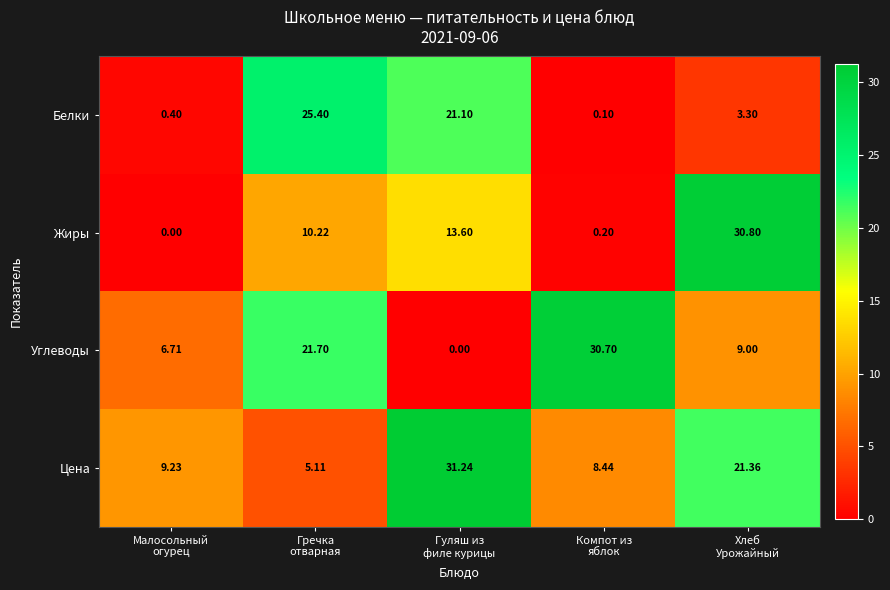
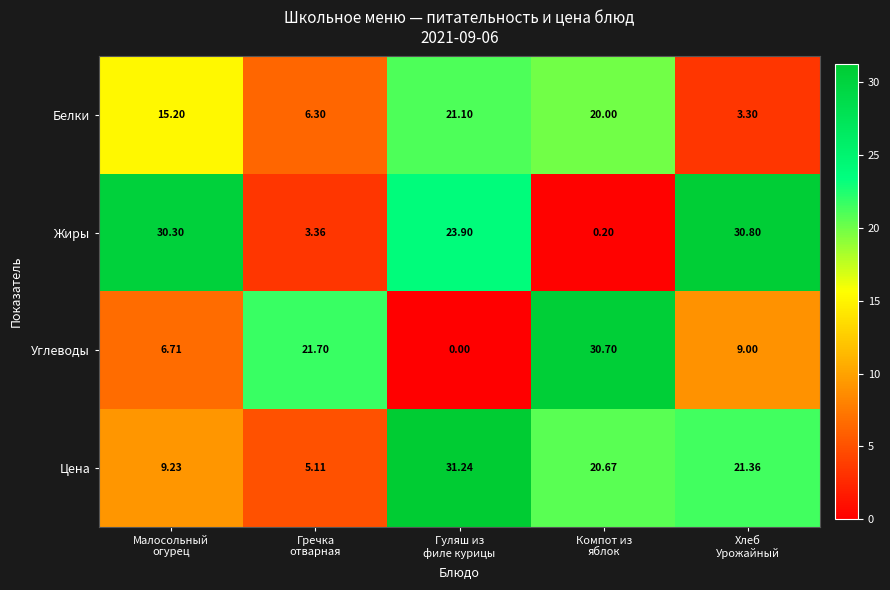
  {
    "Белки": {
-     "Малосольный огурец": 0.40,
-     "Гречка отварная": 25.40,
+     "Малосольный огурец": 15.20,
+     "Гречка отварная": 6.30,
      "Гуляш из филе курицы": 21.10,
-     "Компот из яблок": 0.10,
+     "Компот из яблок": 20.00,
      "Хлеб Урожайный": 3.30
    },
    "Жиры": {
-     "Малосольный огурец": 0.00,
-     "Гречка отварная": 10.22,
-     "Гуляш из филе курицы": 13.60,
+     "Малосольный огурец": 30.30,
+     "Гречка отварная": 3.36,
+     "Гуляш из филе курицы": 23.90,
      "Компот из яблок": 0.20,
      "Хлеб Урожайный": 30.80
    },
    "Углеводы": {
      "Малосольный огурец": 6.71,
      "Гречка отварная": 21.70,
      "Гуляш из филе курицы": 0.00,
      "Компот из яблок": 30.70,
      "Хлеб Урожайный": 9.00
    },
    "Цена": {
      "Малосольный огурец": 9.23,
      "Гречка отварная": 5.11,
      "Гуляш из филе курицы": 31.24,
-     "Компот из яблок": 8.44,
+     "Компот из яблок": 20.67,
      "Хлеб Урожайный": 21.36
    }
  }
